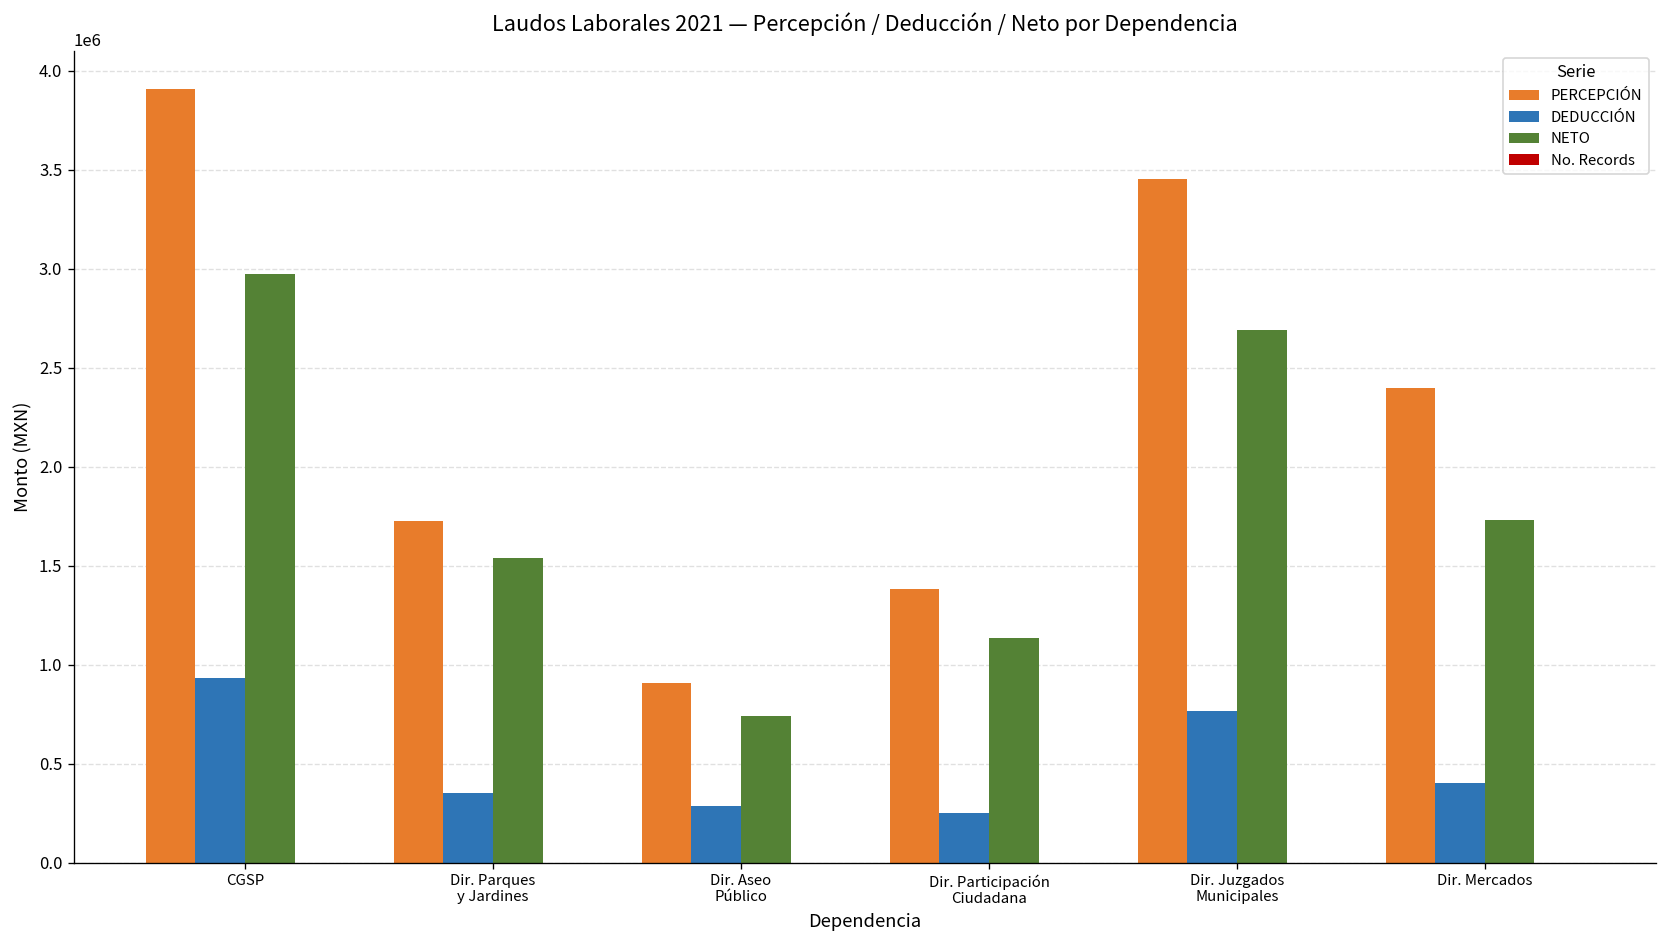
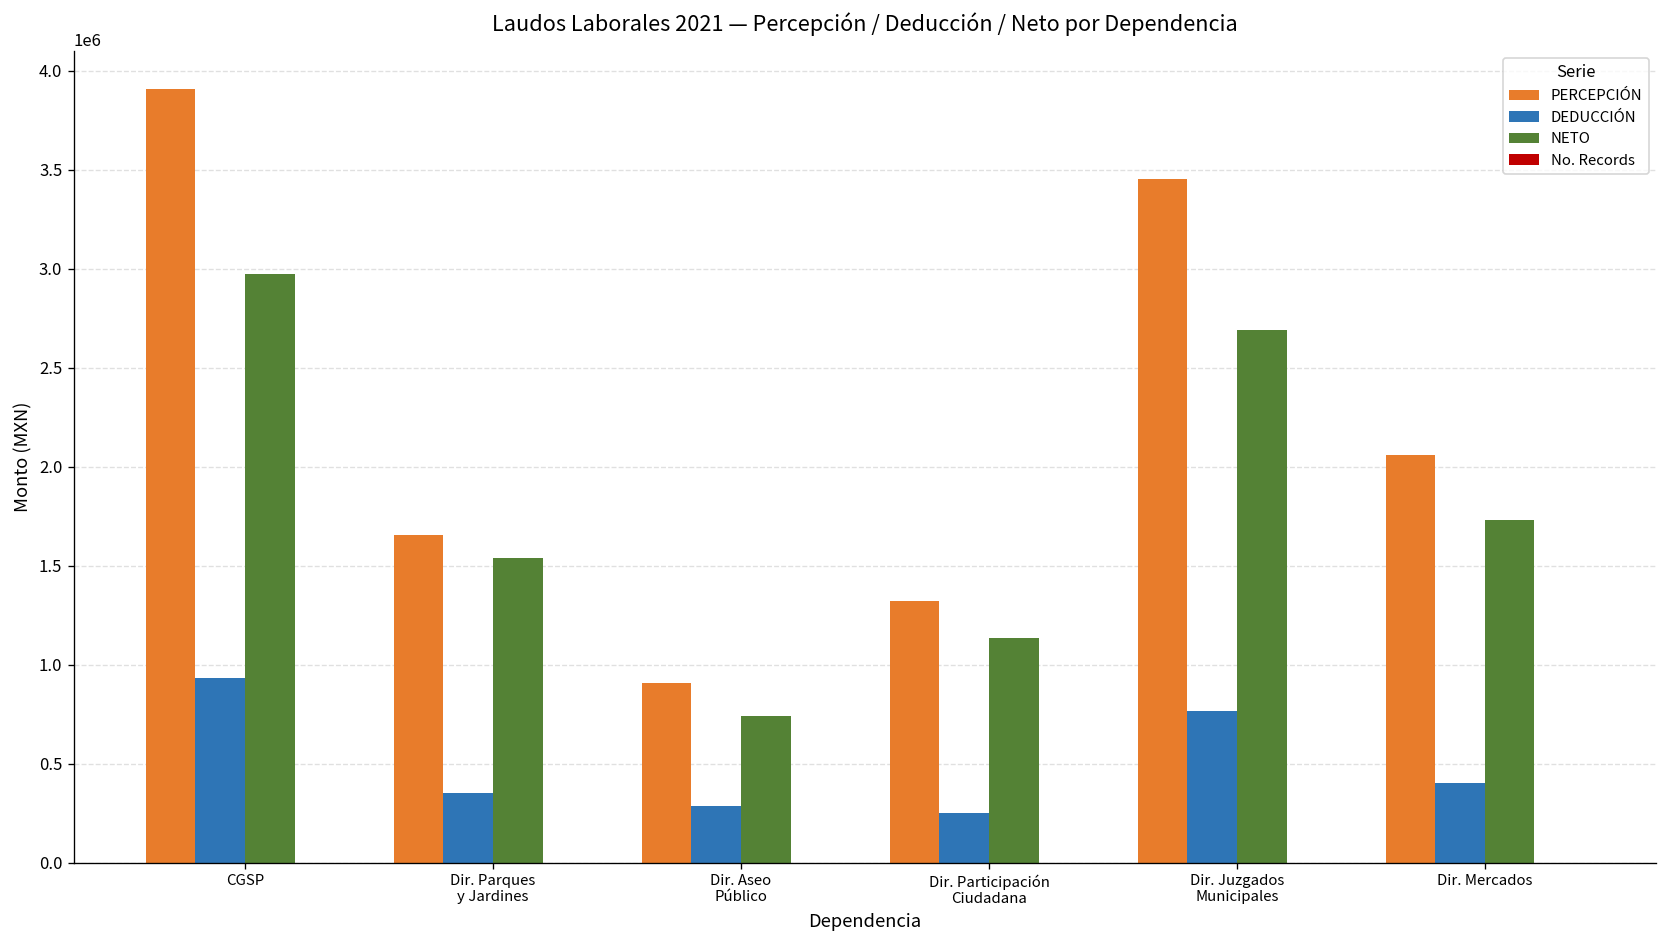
  {
    "PERCEPCIÓN": {
      "CGSP": 3900000,
-     "Dir. Parques y Jardines": 1730000,
+     "Dir. Parques y Jardines": 1660000,
      "Dir. Aseo Público": 910000,
-     "Dir. Participación Ciudadana": 1380000,
+     "Dir. Participación Ciudadana": 1320000,
      "Dir. Juzgados Municipales": 3450000,
-     "Dir. Mercados": 2400000
+     "Dir. Mercados": 2060000
    },
    "DEDUCCIÓN": {
      "CGSP": 930000,
      "Dir. Parques y Jardines": 350000,
      "Dir. Aseo Público": 290000,
      "Dir. Participación Ciudadana": 250000,
      "Dir. Juzgados Municipales": 760000,
      "Dir. Mercados": 400000
    },
    "NETO": {
      "CGSP": 2970000,
      "Dir. Parques y Jardines": 1540000,
      "Dir. Aseo Público": 740000,
      "Dir. Participación Ciudadana": 1130000,
      "Dir. Juzgados Municipales": 2690000,
      "Dir. Mercados": 1730000
    }
  }
